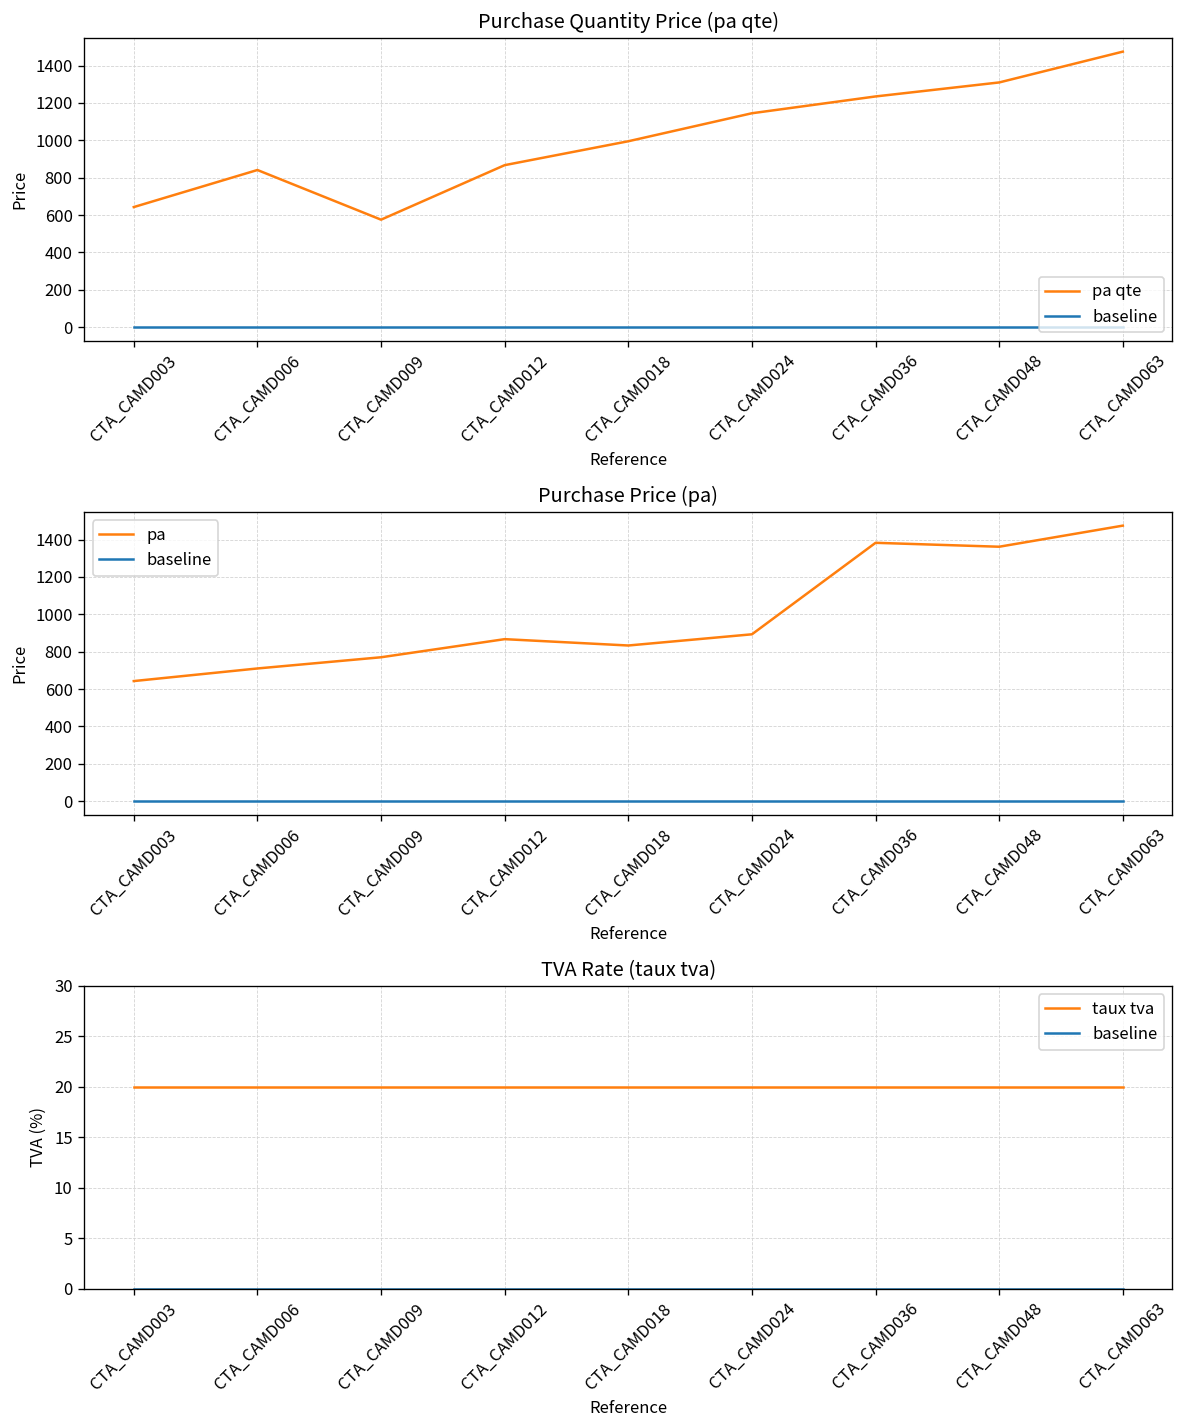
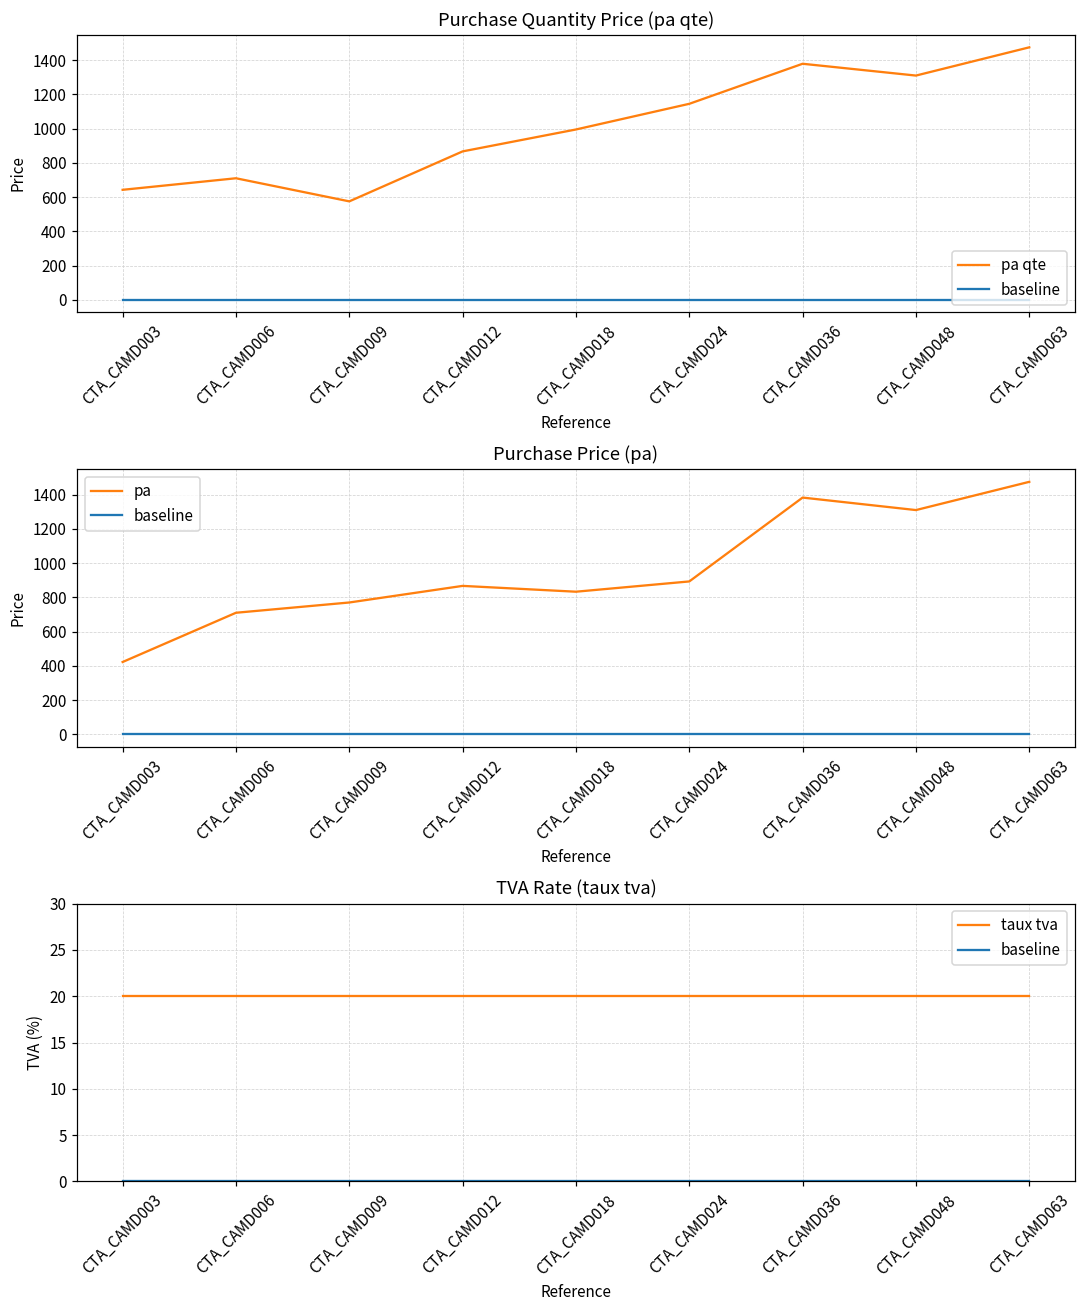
  {
    "Purchase Quantity Price (pa qte)": {
      "pa qte": {
        "CTA_CAMD003": 640,
-       "CTA_CAMD006": 840,
+       "CTA_CAMD006": 710,
        "CTA_CAMD009": 580,
        "CTA_CAMD012": 870,
        "CTA_CAMD018": 1000,
        "CTA_CAMD024": 1150,
-       "CTA_CAMD036": 1240,
+       "CTA_CAMD036": 1380,
        "CTA_CAMD048": 1310,
        "CTA_CAMD063": 1480
      },
      "baseline": {
        "CTA_CAMD003": 0,
        "CTA_CAMD006": 0,
        "CTA_CAMD009": 0,
        "CTA_CAMD012": 0,
        "CTA_CAMD018": 0,
        "CTA_CAMD024": 0,
        "CTA_CAMD036": 0,
        "CTA_CAMD048": 0
      }
    },
    "Purchase Price (pa)": {
      "pa": {
-       "CTA_CAMD003": 640,
+       "CTA_CAMD003": 420,
        "CTA_CAMD006": 710,
        "CTA_CAMD009": 770,
        "CTA_CAMD012": 870,
        "CTA_CAMD018": 830,
        "CTA_CAMD024": 890,
        "CTA_CAMD036": 1380,
-       "CTA_CAMD048": 1360,
+       "CTA_CAMD048": 1310,
        "CTA_CAMD063": 1480
      },
      "baseline": {
        "CTA_CAMD003": 0,
        "CTA_CAMD006": 0,
        "CTA_CAMD009": 0,
        "CTA_CAMD012": 0,
        "CTA_CAMD018": 0,
        "CTA_CAMD024": 0,
        "CTA_CAMD036": 0,
        "CTA_CAMD048": 0,
        "CTA_CAMD063": 0
      }
    },
    "TVA Rate (taux tva)": {
      "taux tva": {
        "CTA_CAMD003": 20,
        "CTA_CAMD006": 20,
        "CTA_CAMD009": 20,
        "CTA_CAMD012": 20,
        "CTA_CAMD018": 20,
        "CTA_CAMD024": 20,
        "CTA_CAMD036": 20,
        "CTA_CAMD048": 20,
        "CTA_CAMD063": 20
      },
      "baseline": {
        "CTA_CAMD003": 0,
        "CTA_CAMD006": 0,
        "CTA_CAMD009": 0,
        "CTA_CAMD012": 0,
        "CTA_CAMD018": 0,
        "CTA_CAMD024": 0,
        "CTA_CAMD036": 0,
        "CTA_CAMD048": 0,
        "CTA_CAMD063": 0
      }
    }
  }
